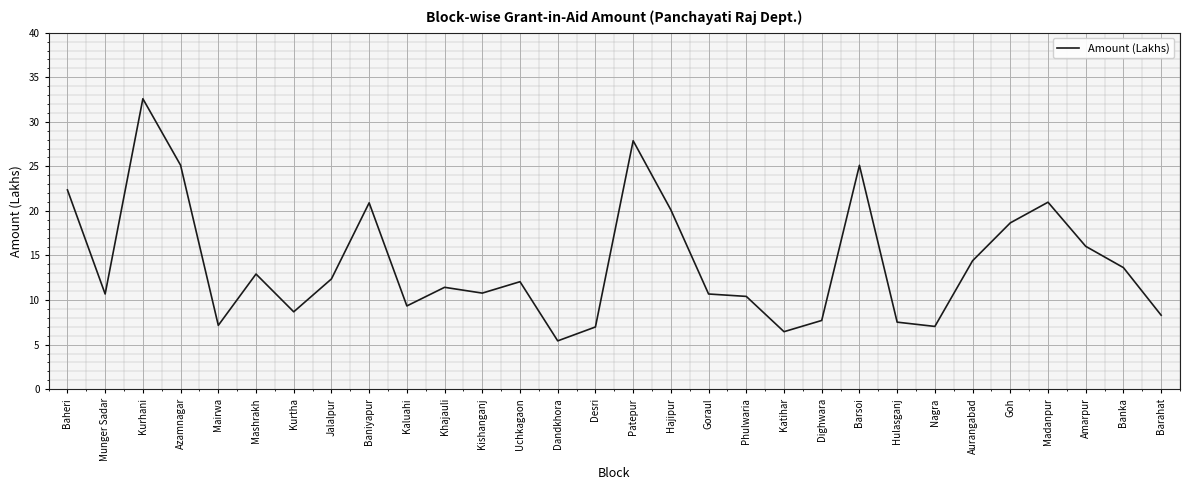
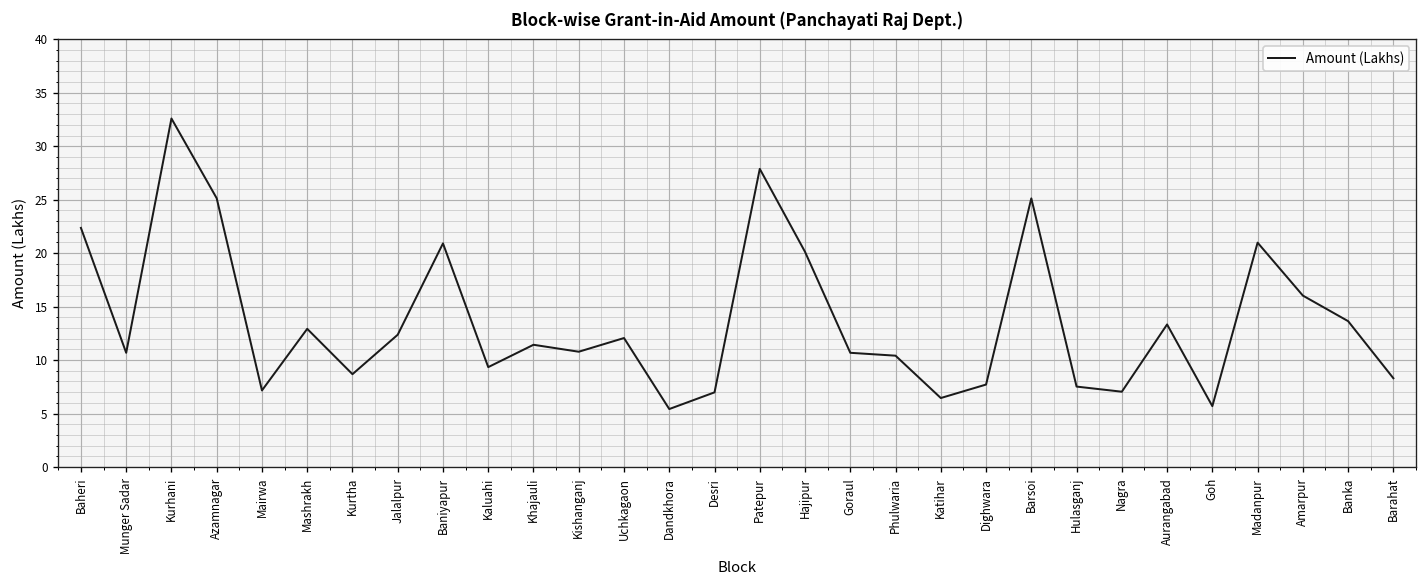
  {
    "Baheri": 22,
    "Munger Sadar": 11,
    "Kurhani": 33,
    "Azamnagar": 25,
    "Mairwa": 7,
    "Mashrakh": 13,
    "Kurtha": 9,
    "Jalalpur": 12,
    "Baniyapur": 21,
    "Kaluahi": 9,
    "Khajauli": 11,
    "Kishanganj": 11,
    "Uchkagaon": 12,
    "Dandkhora": 5,
    "Desri": 7,
    "Patepur": 28,
    "Hajipur": 20,
    "Goraul": 11,
    "Phulwaria": 10,
    "Katihar": 6,
    "Dighwara": 8,
    "Barsoi": 25,
    "Hulasganj": 8,
    "Nagra": 7,
-   "Aurangabad": 14,
-   "Goh": 19,
+   "Aurangabad": 13,
+   "Goh": 6,
    "Madanpur": 21,
    "Amarpur": 16,
    "Banka": 14,
    "Barahat": 8
  }
